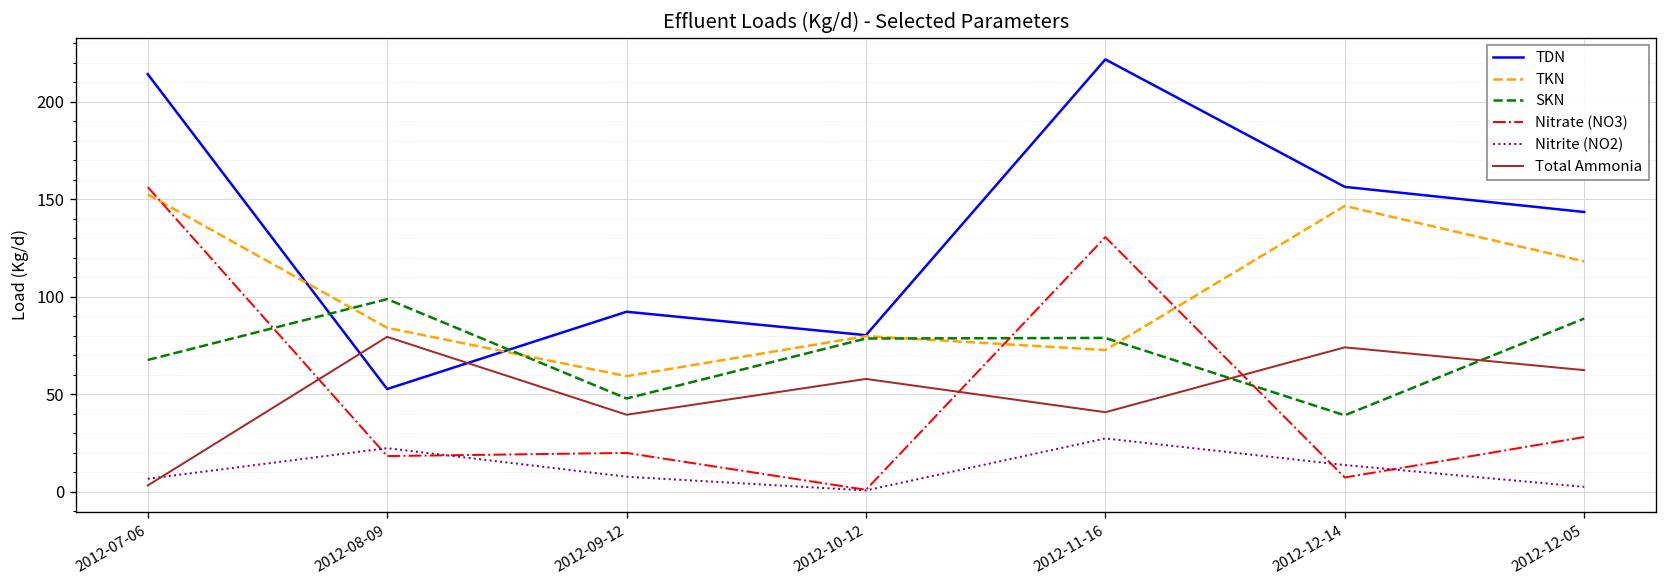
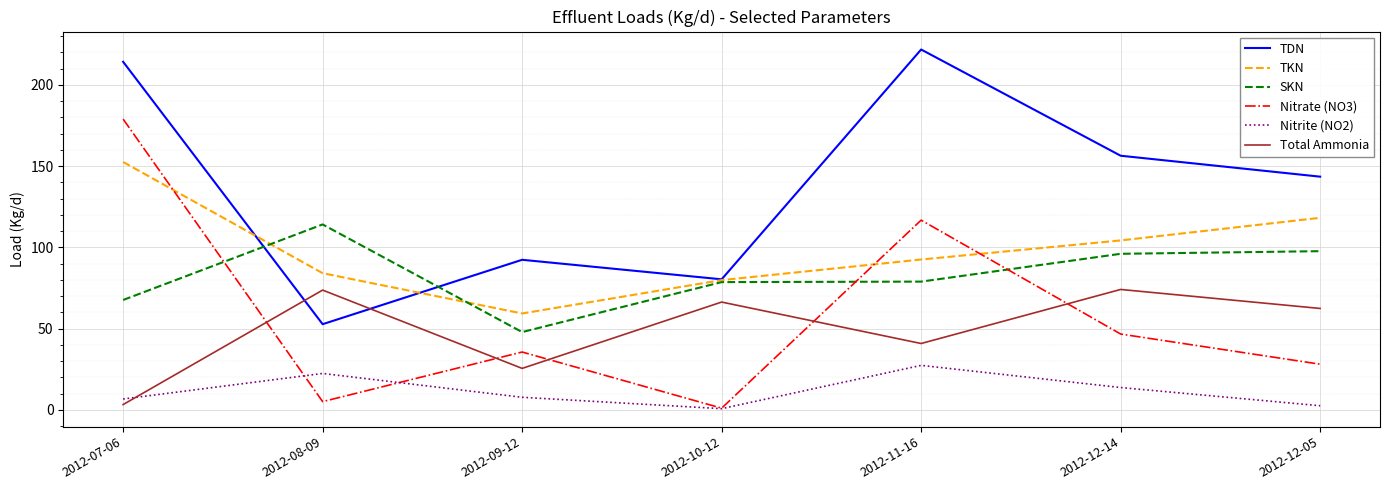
  {
    "TDN": {
      "2012-07-06": 214,
      "2012-08-09": 53,
      "2012-09-12": 92,
      "2012-11-16": 222,
      "2012-12-14": 156,
      "2012-12-05": 144
    },
    "TKN": {
      "2012-07-06": 153,
      "2012-08-09": 84,
      "2012-09-12": 59,
-     "2012-11-16": 73,
-     "2012-12-14": 147,
+     "2012-11-16": 93,
+     "2012-12-14": 104,
      "2012-12-05": 118
    },
    "SKN": {
      "2012-07-06": 68,
-     "2012-08-09": 99,
+     "2012-08-09": 114,
      "2012-09-12": 48,
      "2012-11-16": 79,
-     "2012-12-14": 39,
-     "2012-12-05": 89
+     "2012-12-14": 96,
+     "2012-12-05": 98
    },
    "Nitrate (NO3)": {
-     "2012-07-06": 156,
-     "2012-08-09": 18,
-     "2012-09-12": 20,
-     "2012-11-16": 131,
-     "2012-12-14": 7,
+     "2012-07-06": 179,
+     "2012-08-09": 5,
+     "2012-09-12": 36,
+     "2012-11-16": 117,
+     "2012-12-14": 47,
      "2012-12-05": 28
    },
    "Nitrite (NO2)": {
      "2012-07-06": 7,
      "2012-08-09": 22,
      "2012-09-12": 8,
      "2012-11-16": 27,
      "2012-12-14": 14,
      "2012-12-05": 3
    },
    "Total Ammonia": {
      "2012-07-06": 3,
-     "2012-08-09": 79,
-     "2012-09-12": 40,
-     "2012-10-12": 58,
+     "2012-08-09": 74,
+     "2012-09-12": 26,
+     "2012-10-12": 66,
      "2012-11-16": 41,
      "2012-12-14": 74,
      "2012-12-05": 62
    }
  }
